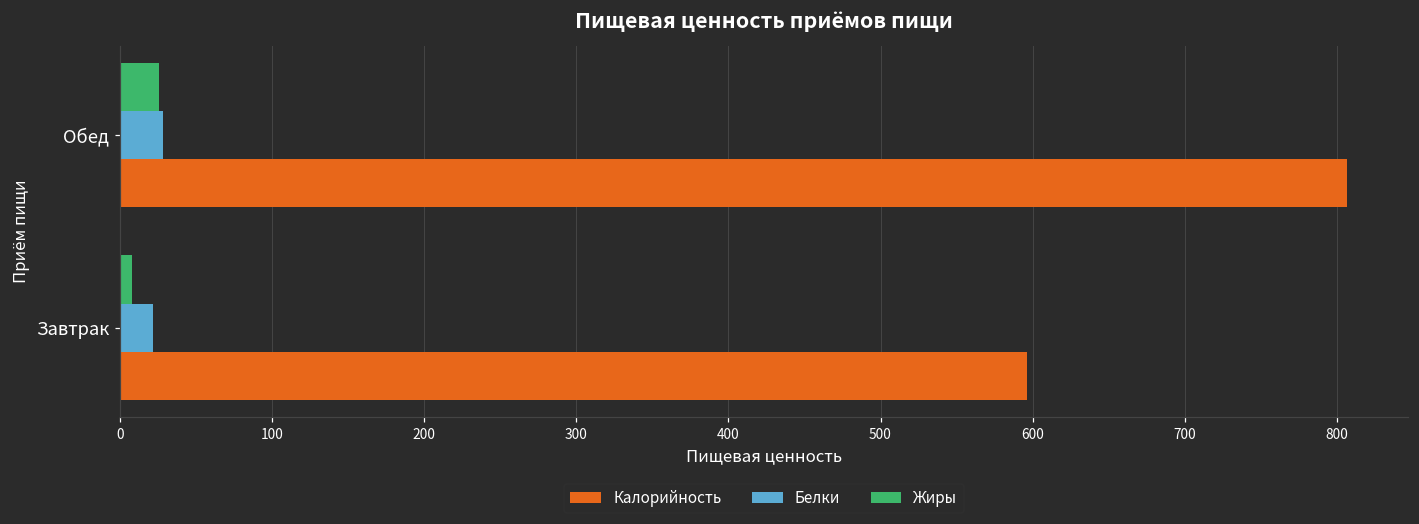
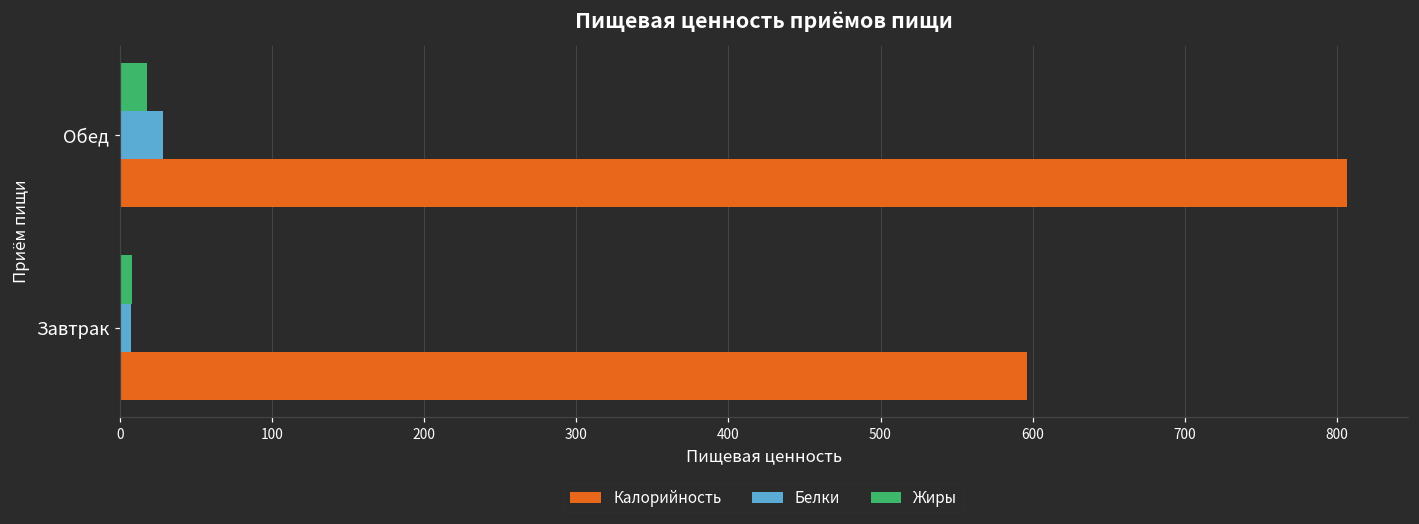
  {
    "Калорийность": {
      "Обед": 806,
      "Завтрак": 597
    },
    "Белки": {
      "Обед": 28,
-     "Завтрак": 22
+     "Завтрак": 7
    },
    "Жиры": {
-     "Обед": 26,
+     "Обед": 18,
      "Завтрак": 8
    }
  }
